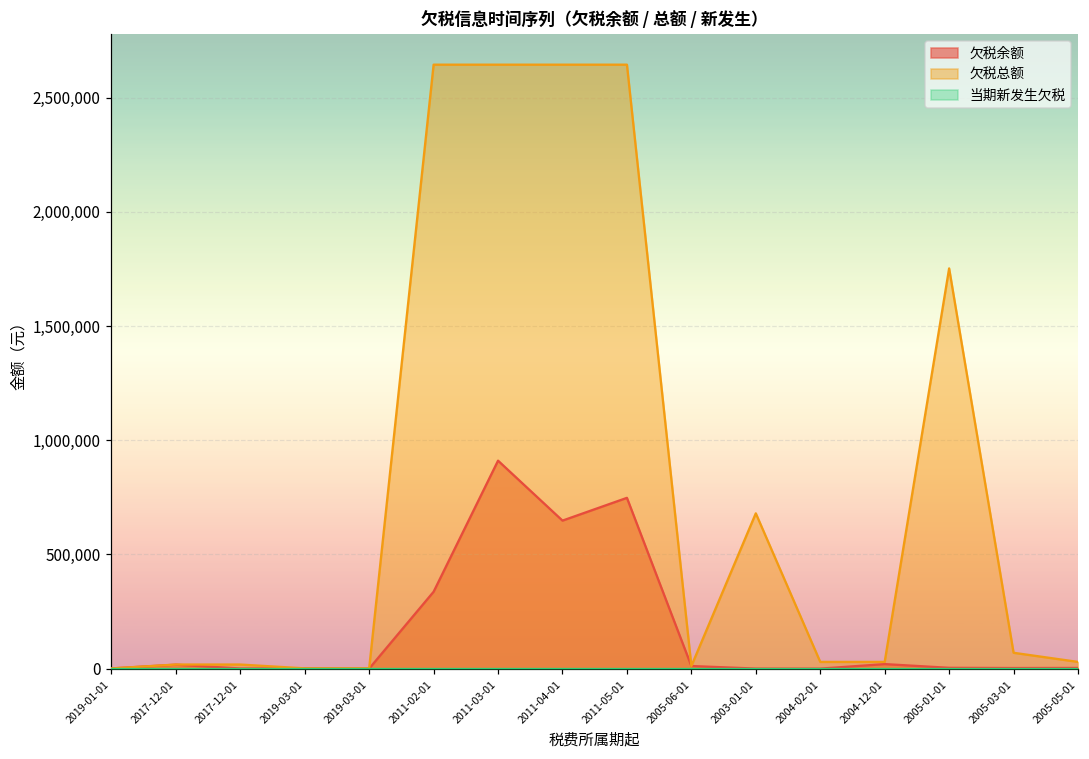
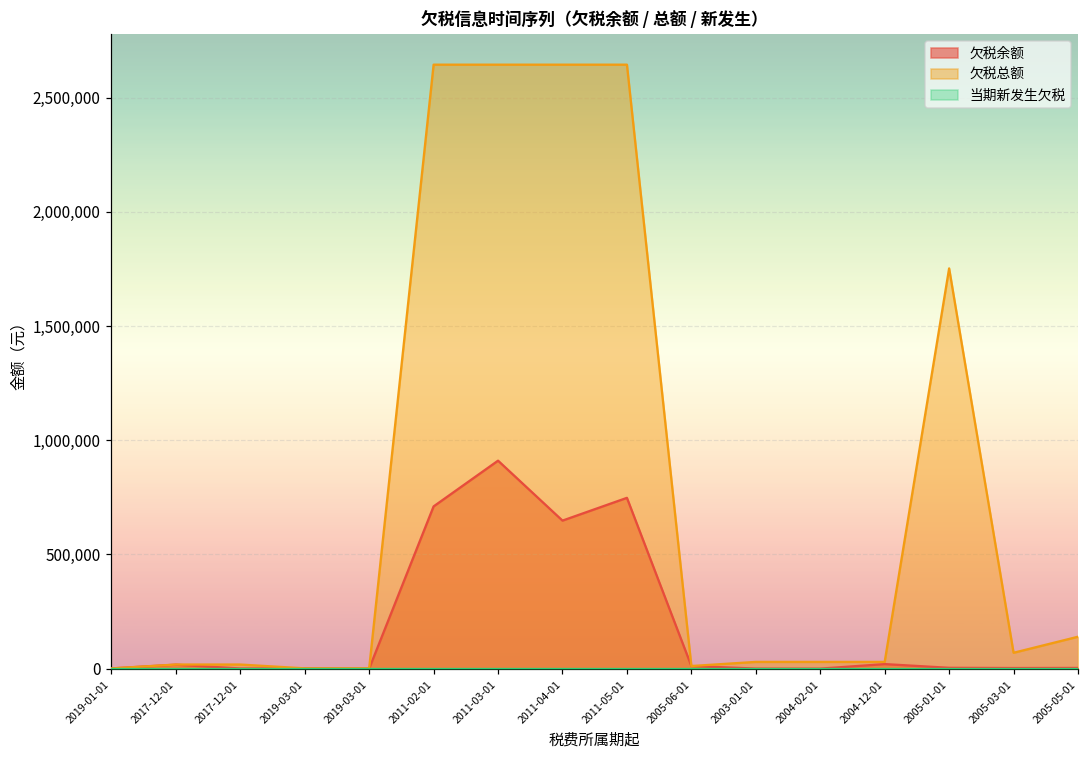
  {
    "欠税余额": {
-     "2011-02-01": "340,000",
+     "2011-02-01": "710,000",
      "2011-03-01": "910,000",
      "2011-04-01": "650,000",
      "2011-05-01": "750,000"
    },
    "欠税总额": {
      "2011-02-01": "2,650,000",
      "2011-03-01": "2,650,000",
      "2011-04-01": "2,650,000",
      "2011-05-01": "2,650,000",
-     "2003-01-01": "680,000",
+     "2003-01-01": "30,000",
      "2004-02-01": "30,000",
      "2005-01-01": "1,750,000",
      "2005-03-01": "70,000",
-     "2005-05-01": "30,000"
+     "2005-05-01": "140,000"
    },
    "当期新发生欠税": {
      "2011-02-01": "0",
      "2011-03-01": "0",
      "2011-04-01": "0",
      "2011-05-01": "0",
      "2004-12-01": "0"
    }
  }
